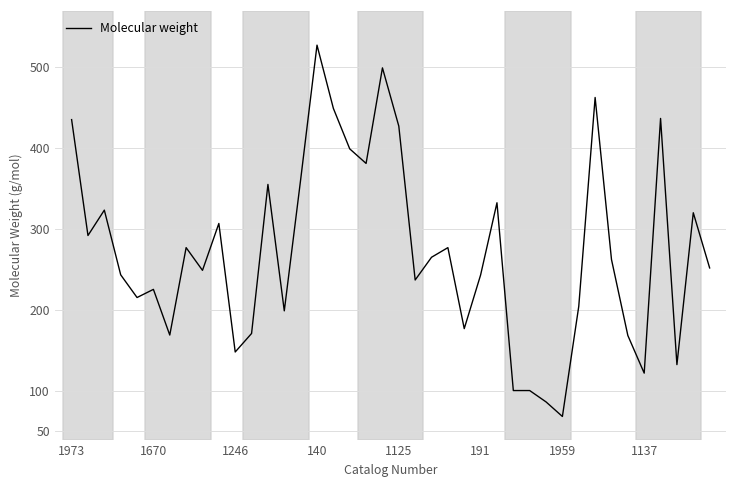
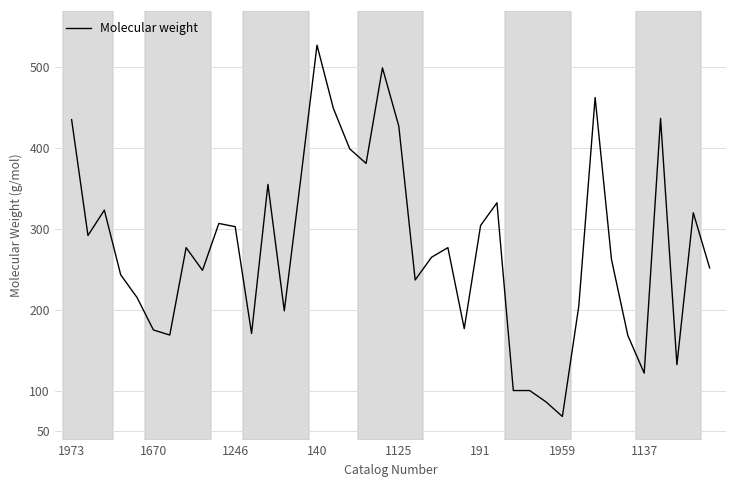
  {
    "1973": 440,
-   "1670": 230,
-   "1246": 150,
+   "1670": 180,
+   "1246": 300,
    "140": 530,
    "1125": 430,
-   "191": 240,
+   "191": 300,
    "1959": 70,
    "1137": 120
  }
